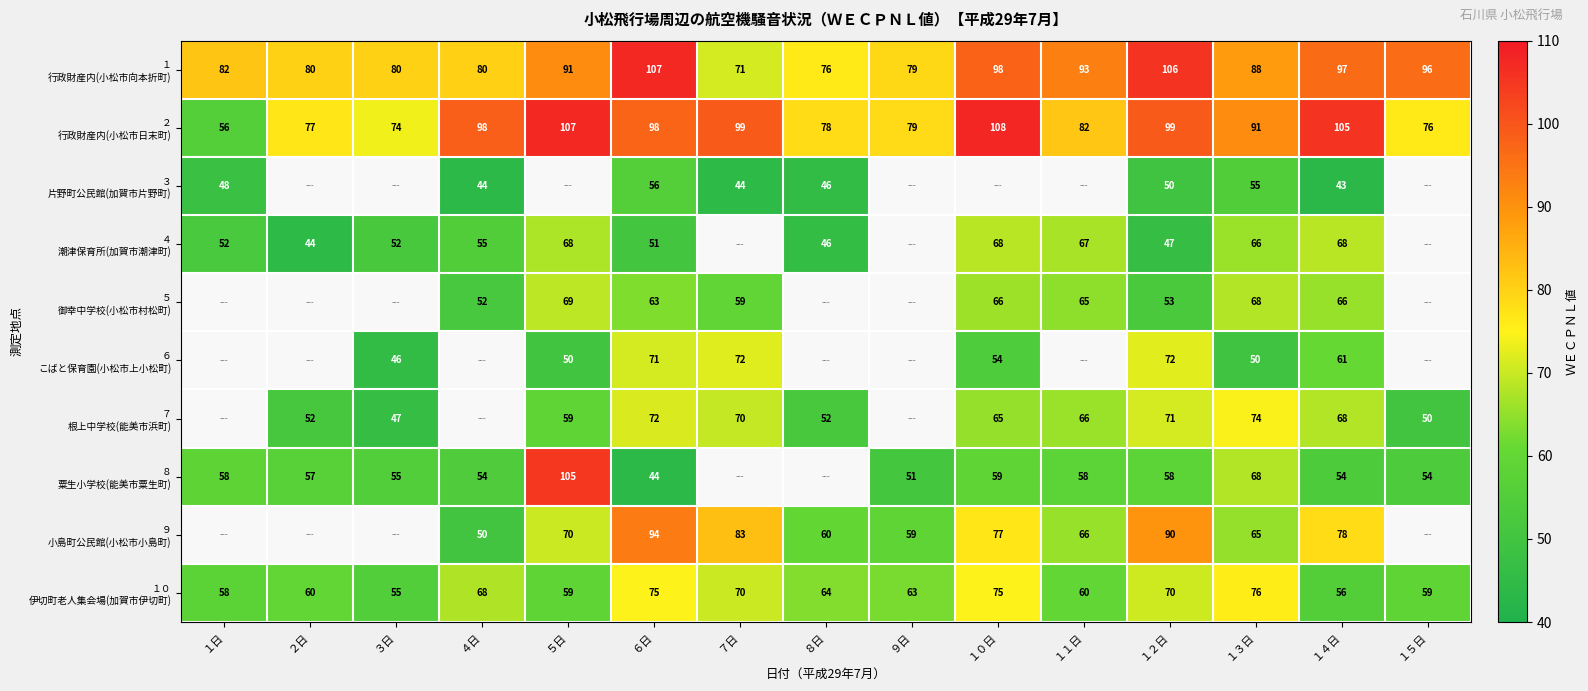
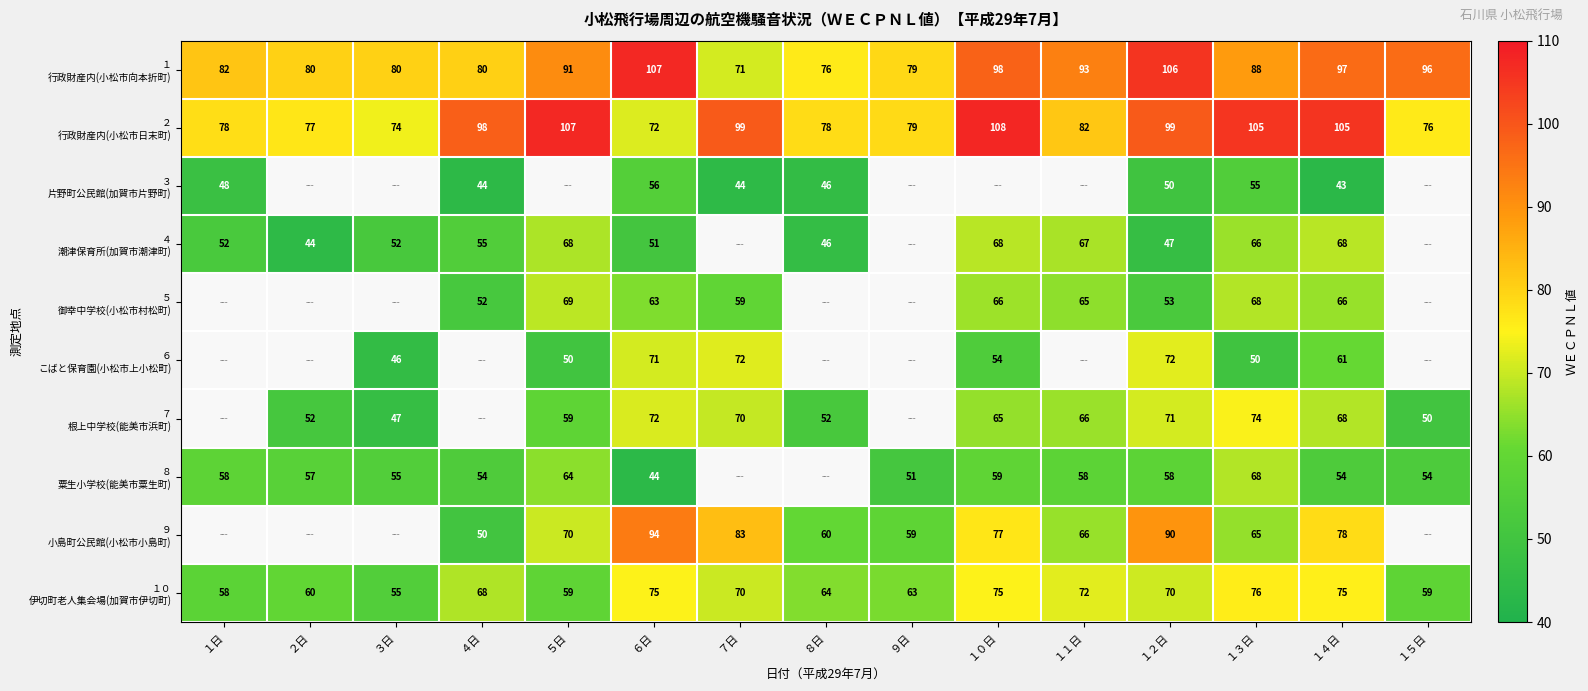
  {
    "１ 行政財産内(小松市向本折町)": {
      "１日": 82,
      "２日": 80,
      "３日": 80,
      "４日": 80,
      "５日": 91,
      "６日": 107,
      "７日": 71,
      "８日": 76,
      "９日": 79,
      "１０日": 98,
      "１１日": 93,
      "１２日": 106,
      "１３日": 88,
      "１４日": 97,
      "１５日": 96
    },
    "２ 行政財産内(小松市日末町)": {
-     "１日": 56,
+     "１日": 78,
      "２日": 77,
      "３日": 74,
      "４日": 98,
      "５日": 107,
-     "６日": 98,
+     "６日": 72,
      "７日": 99,
      "８日": 78,
      "９日": 79,
      "１０日": 108,
      "１１日": 82,
      "１２日": 99,
-     "１３日": 91,
+     "１３日": 105,
      "１４日": 105,
      "１５日": 76
    },
    "３ 片野町公民館(加賀市片野町)": {
      "１日": 48,
      "４日": 44,
      "６日": 56,
      "７日": 44,
      "８日": 46,
      "１２日": 50,
      "１３日": 55,
      "１４日": 43
    },
    "４ 潮津保育所(加賀市潮津町)": {
      "１日": 52,
      "２日": 44,
      "３日": 52,
      "４日": 55,
      "５日": 68,
      "６日": 51,
      "８日": 46,
      "１０日": 68,
      "１１日": 67,
      "１２日": 47,
      "１３日": 66,
      "１４日": 68
    },
    "５ 御幸中学校(小松市村松町)": {
      "４日": 52,
      "５日": 69,
      "６日": 63,
      "７日": 59,
      "１０日": 66,
      "１１日": 65,
      "１２日": 53,
      "１３日": 68,
      "１４日": 66
    },
    "６ こばと保育園(小松市上小松町)": {
      "３日": 46,
      "５日": 50,
      "６日": 71,
      "７日": 72,
      "１０日": 54,
      "１２日": 72,
      "１３日": 50,
      "１４日": 61
    },
    "７ 根上中学校(能美市浜町)": {
      "２日": 52,
      "３日": 47,
      "５日": 59,
      "６日": 72,
      "７日": 70,
      "８日": 52,
      "１０日": 65,
      "１１日": 66,
      "１２日": 71,
      "１３日": 74,
      "１４日": 68,
      "１５日": 50
    },
    "８ 粟生小学校(能美市粟生町)": {
      "１日": 58,
      "２日": 57,
      "３日": 55,
      "４日": 54,
-     "５日": 105,
+     "５日": 64,
      "６日": 44,
      "９日": 51,
      "１０日": 59,
      "１１日": 58,
      "１２日": 58,
      "１３日": 68,
      "１４日": 54,
      "１５日": 54
    },
    "９ 小島町公民館(小松市小島町)": {
      "４日": 50,
      "５日": 70,
      "６日": 94,
      "７日": 83,
      "８日": 60,
      "９日": 59,
      "１０日": 77,
      "１１日": 66,
      "１２日": 90,
      "１３日": 65,
      "１４日": 78
    },
    "１０ 伊切町老人集会場(加賀市伊切町)": {
      "１日": 58,
      "２日": 60,
      "３日": 55,
      "４日": 68,
      "５日": 59,
      "６日": 75,
      "７日": 70,
      "８日": 64,
      "９日": 63,
      "１０日": 75,
-     "１１日": 60,
+     "１１日": 72,
      "１２日": 70,
      "１３日": 76,
-     "１４日": 56,
+     "１４日": 75,
      "１５日": 59
    }
  }
